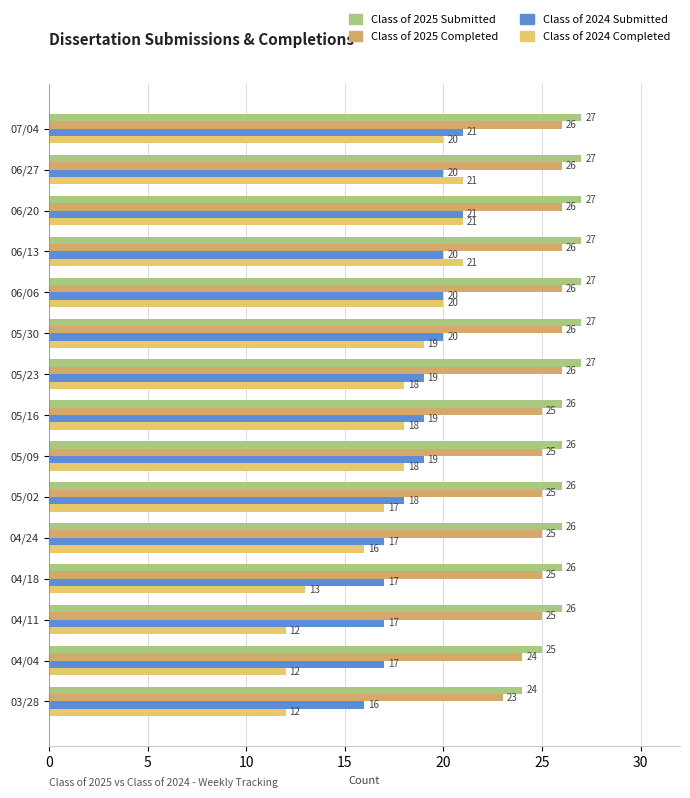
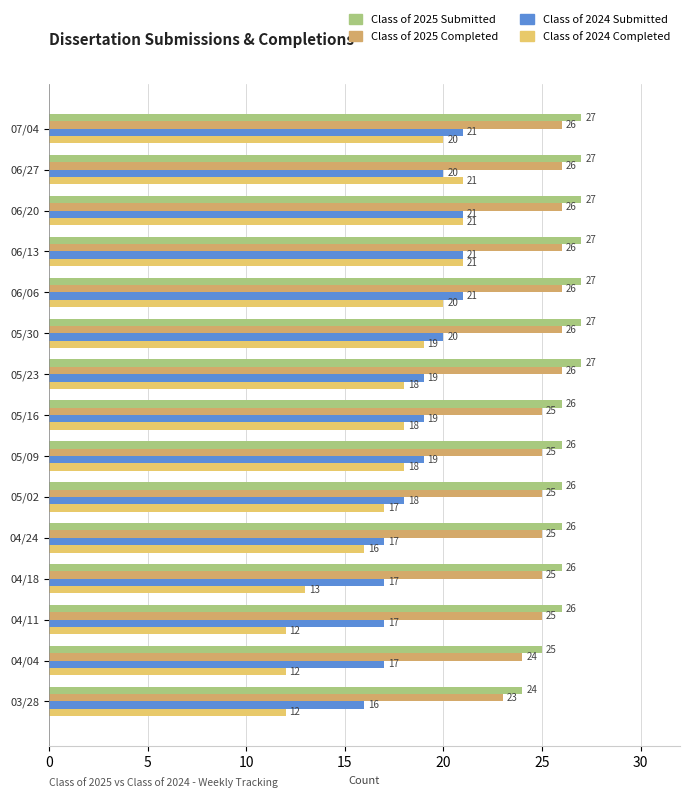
  {
    "Class of 2024 Submitted": {
      "07/04": 21,
      "06/27": 20,
-     "06/13": 20,
-     "06/06": 20,
+     "06/13": 21,
+     "06/06": 21,
      "05/30": 20,
      "05/23": 19,
      "05/16": 19,
      "05/09": 19,
      "05/02": 18,
      "04/24": 17,
      "04/18": 17,
      "04/11": 17,
      "04/04": 17,
      "03/28": 16
    }
  }
